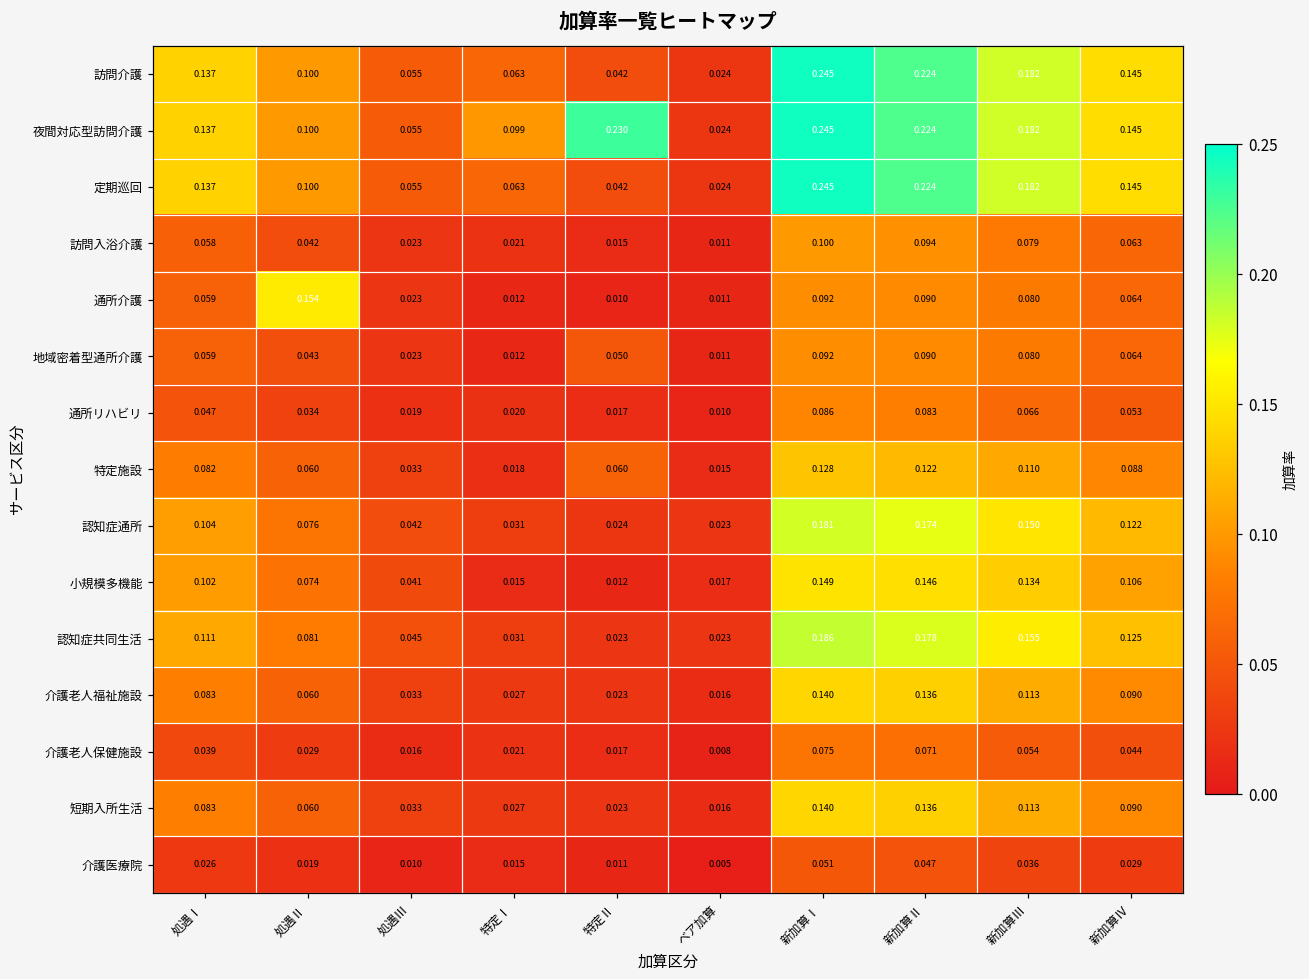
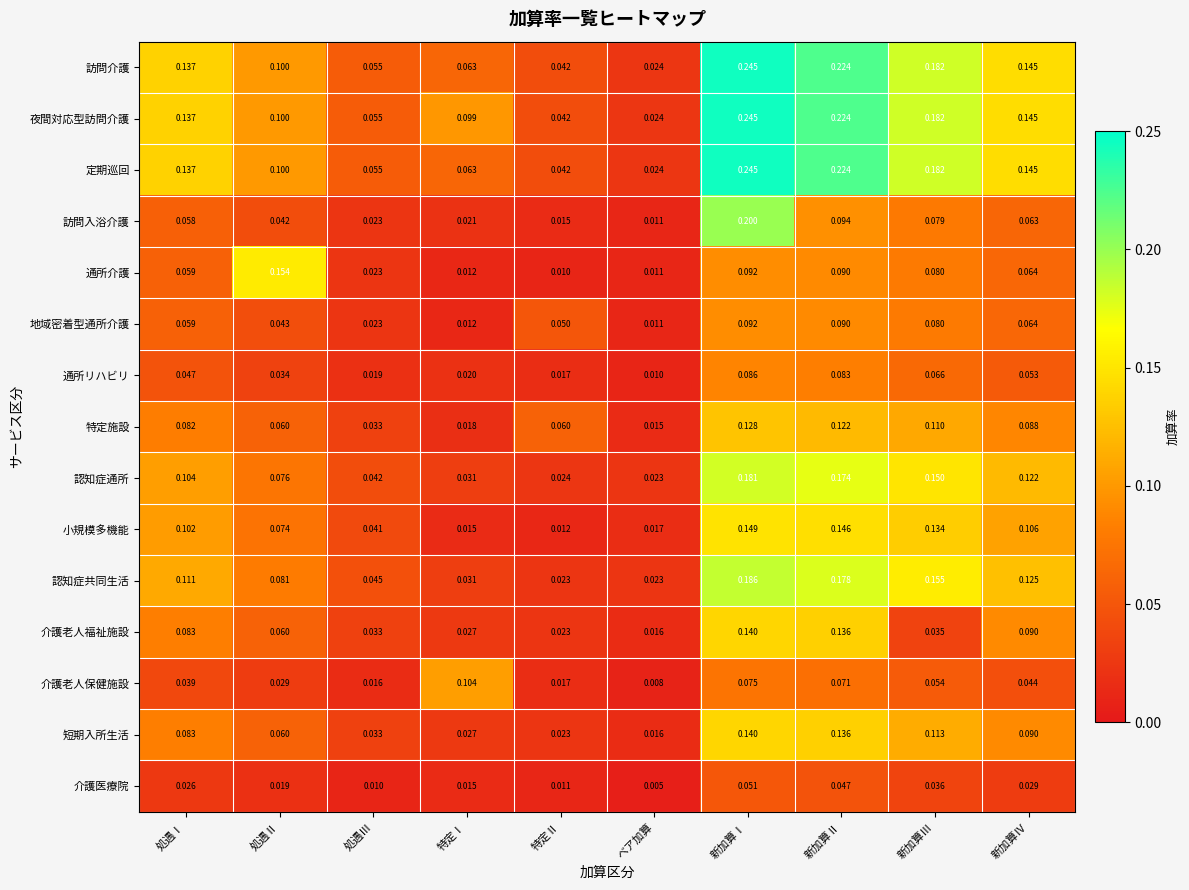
  {
    "訪問介護": {
      "処遇Ⅰ": 0.137,
      "処遇Ⅱ": 0.100,
      "処遇Ⅲ": 0.055,
      "特定Ⅰ": 0.063,
      "特定Ⅱ": 0.042,
      "ベア加算": 0.024,
      "新加算Ⅰ": 0.245,
      "新加算Ⅱ": 0.224,
      "新加算Ⅲ": 0.182,
      "新加算Ⅳ": 0.145
    },
    "夜間対応型訪問介護": {
      "処遇Ⅰ": 0.137,
      "処遇Ⅱ": 0.100,
      "処遇Ⅲ": 0.055,
      "特定Ⅰ": 0.099,
-     "特定Ⅱ": 0.230,
+     "特定Ⅱ": 0.042,
      "ベア加算": 0.024,
      "新加算Ⅰ": 0.245,
      "新加算Ⅱ": 0.224,
      "新加算Ⅲ": 0.182,
      "新加算Ⅳ": 0.145
    },
    "定期巡回": {
      "処遇Ⅰ": 0.137,
      "処遇Ⅱ": 0.100,
      "処遇Ⅲ": 0.055,
      "特定Ⅰ": 0.063,
      "特定Ⅱ": 0.042,
      "ベア加算": 0.024,
      "新加算Ⅰ": 0.245,
      "新加算Ⅱ": 0.224,
      "新加算Ⅲ": 0.182,
      "新加算Ⅳ": 0.145
    },
    "訪問入浴介護": {
      "処遇Ⅰ": 0.058,
      "処遇Ⅱ": 0.042,
      "処遇Ⅲ": 0.023,
      "特定Ⅰ": 0.021,
      "特定Ⅱ": 0.015,
      "ベア加算": 0.011,
-     "新加算Ⅰ": 0.100,
+     "新加算Ⅰ": 0.200,
      "新加算Ⅱ": 0.094,
      "新加算Ⅲ": 0.079,
      "新加算Ⅳ": 0.063
    },
    "通所介護": {
      "処遇Ⅰ": 0.059,
      "処遇Ⅱ": 0.154,
      "処遇Ⅲ": 0.023,
      "特定Ⅰ": 0.012,
      "特定Ⅱ": 0.010,
      "ベア加算": 0.011,
      "新加算Ⅰ": 0.092,
      "新加算Ⅱ": 0.090,
      "新加算Ⅲ": 0.080,
      "新加算Ⅳ": 0.064
    },
    "地域密着型通所介護": {
      "処遇Ⅰ": 0.059,
      "処遇Ⅱ": 0.043,
      "処遇Ⅲ": 0.023,
      "特定Ⅰ": 0.012,
      "特定Ⅱ": 0.050,
      "ベア加算": 0.011,
      "新加算Ⅰ": 0.092,
      "新加算Ⅱ": 0.090,
      "新加算Ⅲ": 0.080,
      "新加算Ⅳ": 0.064
    },
    "通所リハビリ": {
      "処遇Ⅰ": 0.047,
      "処遇Ⅱ": 0.034,
      "処遇Ⅲ": 0.019,
      "特定Ⅰ": 0.020,
      "特定Ⅱ": 0.017,
      "ベア加算": 0.010,
      "新加算Ⅰ": 0.086,
      "新加算Ⅱ": 0.083,
      "新加算Ⅲ": 0.066,
      "新加算Ⅳ": 0.053
    },
    "特定施設": {
      "処遇Ⅰ": 0.082,
      "処遇Ⅱ": 0.060,
      "処遇Ⅲ": 0.033,
      "特定Ⅰ": 0.018,
      "特定Ⅱ": 0.060,
      "ベア加算": 0.015,
      "新加算Ⅰ": 0.128,
      "新加算Ⅱ": 0.122,
      "新加算Ⅲ": 0.110,
      "新加算Ⅳ": 0.088
    },
    "認知症通所": {
      "処遇Ⅰ": 0.104,
      "処遇Ⅱ": 0.076,
      "処遇Ⅲ": 0.042,
      "特定Ⅰ": 0.031,
      "特定Ⅱ": 0.024,
      "ベア加算": 0.023,
      "新加算Ⅰ": 0.181,
      "新加算Ⅱ": 0.174,
      "新加算Ⅲ": 0.150,
      "新加算Ⅳ": 0.122
    },
    "小規模多機能": {
      "処遇Ⅰ": 0.102,
      "処遇Ⅱ": 0.074,
      "処遇Ⅲ": 0.041,
      "特定Ⅰ": 0.015,
      "特定Ⅱ": 0.012,
      "ベア加算": 0.017,
      "新加算Ⅰ": 0.149,
      "新加算Ⅱ": 0.146,
      "新加算Ⅲ": 0.134,
      "新加算Ⅳ": 0.106
    },
    "認知症共同生活": {
      "処遇Ⅰ": 0.111,
      "処遇Ⅱ": 0.081,
      "処遇Ⅲ": 0.045,
      "特定Ⅰ": 0.031,
      "特定Ⅱ": 0.023,
      "ベア加算": 0.023,
      "新加算Ⅰ": 0.186,
      "新加算Ⅱ": 0.178,
      "新加算Ⅲ": 0.155,
      "新加算Ⅳ": 0.125
    },
    "介護老人福祉施設": {
      "処遇Ⅰ": 0.083,
      "処遇Ⅱ": 0.060,
      "処遇Ⅲ": 0.033,
      "特定Ⅰ": 0.027,
      "特定Ⅱ": 0.023,
      "ベア加算": 0.016,
      "新加算Ⅰ": 0.140,
      "新加算Ⅱ": 0.136,
-     "新加算Ⅲ": 0.113,
+     "新加算Ⅲ": 0.035,
      "新加算Ⅳ": 0.090
    },
    "介護老人保健施設": {
      "処遇Ⅰ": 0.039,
      "処遇Ⅱ": 0.029,
      "処遇Ⅲ": 0.016,
-     "特定Ⅰ": 0.021,
+     "特定Ⅰ": 0.104,
      "特定Ⅱ": 0.017,
      "ベア加算": 0.008,
      "新加算Ⅰ": 0.075,
      "新加算Ⅱ": 0.071,
      "新加算Ⅲ": 0.054,
      "新加算Ⅳ": 0.044
    },
    "短期入所生活": {
      "処遇Ⅰ": 0.083,
      "処遇Ⅱ": 0.060,
      "処遇Ⅲ": 0.033,
      "特定Ⅰ": 0.027,
      "特定Ⅱ": 0.023,
      "ベア加算": 0.016,
      "新加算Ⅰ": 0.140,
      "新加算Ⅱ": 0.136,
      "新加算Ⅲ": 0.113,
      "新加算Ⅳ": 0.090
    },
    "介護医療院": {
      "処遇Ⅰ": 0.026,
      "処遇Ⅱ": 0.019,
      "処遇Ⅲ": 0.010,
      "特定Ⅰ": 0.015,
      "特定Ⅱ": 0.011,
      "ベア加算": 0.005,
      "新加算Ⅰ": 0.051,
      "新加算Ⅱ": 0.047,
      "新加算Ⅲ": 0.036,
      "新加算Ⅳ": 0.029
    }
  }
